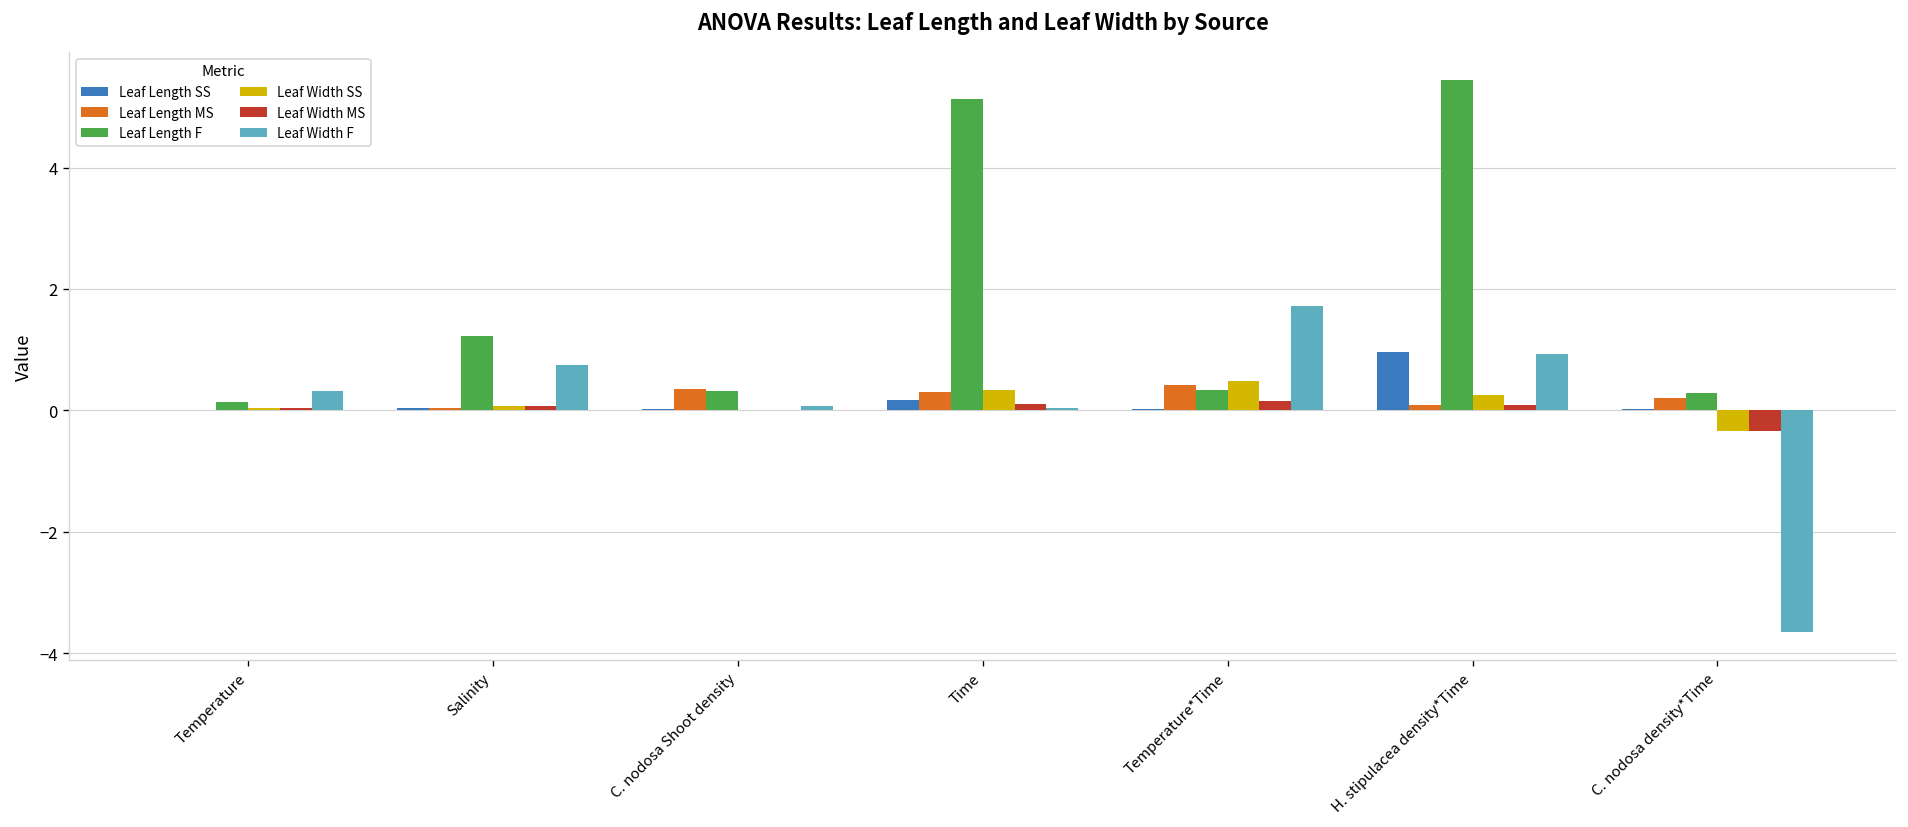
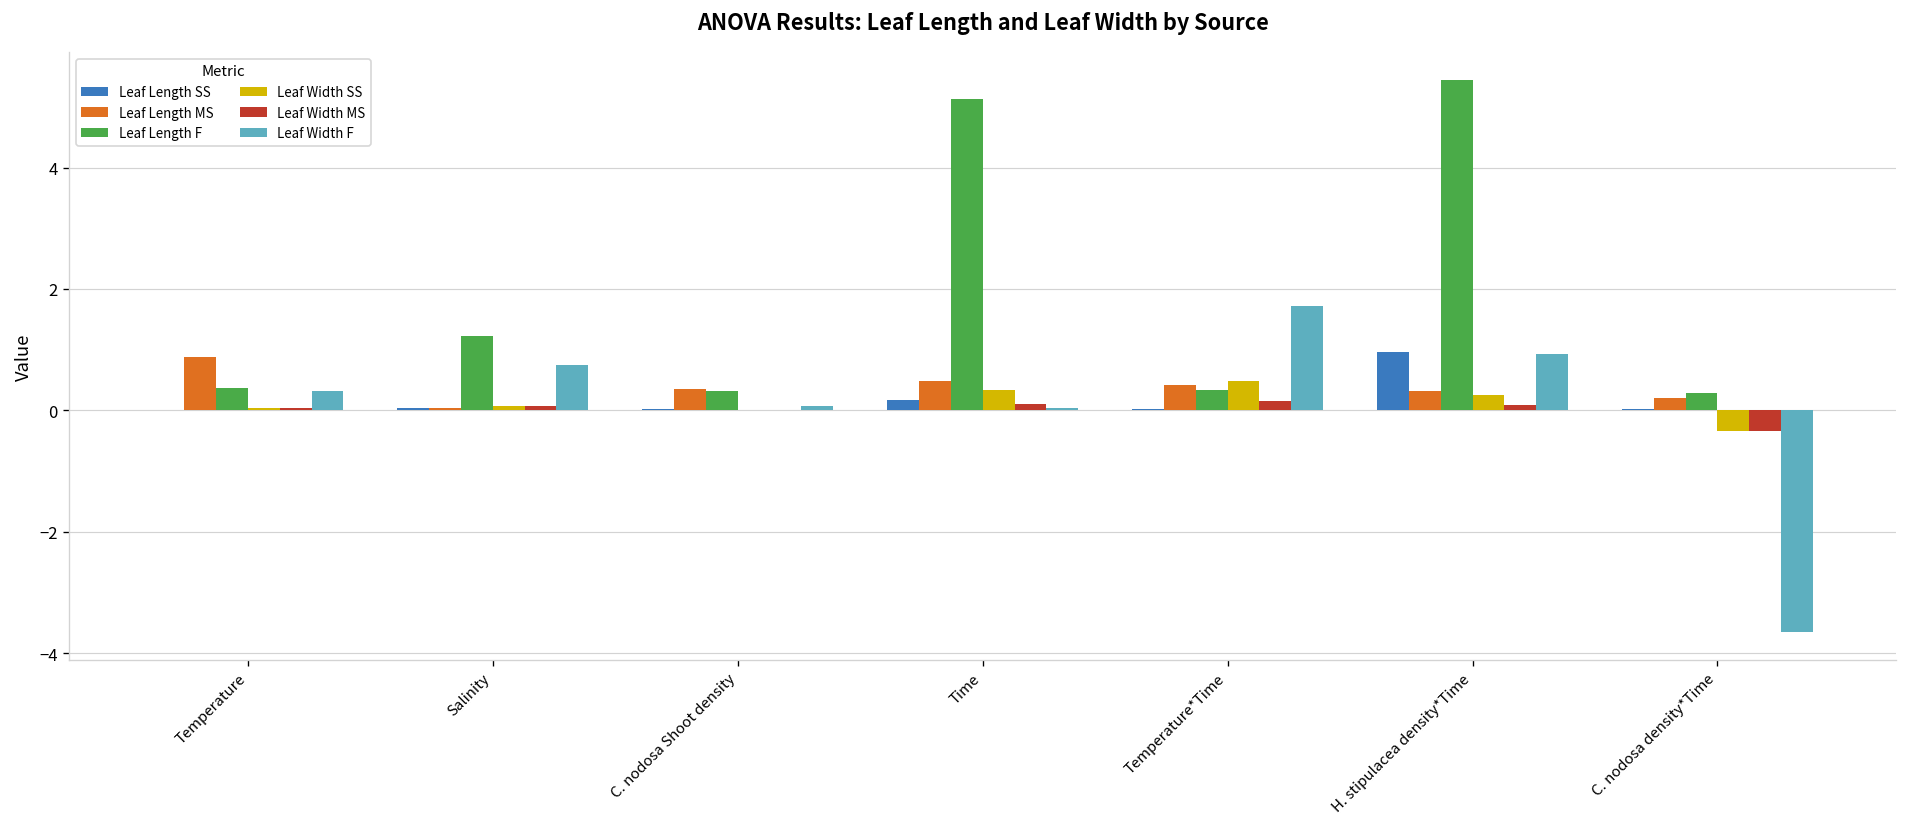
  {
    "Leaf Length SS": {
      "Time": 0.2,
      "H. stipulacea density*Time": 1.0
    },
    "Leaf Length MS": {
-     "Temperature": 0.0,
+     "Temperature": 0.9,
      "C. nodosa Shoot density": 0.4,
-     "Time": 0.3,
+     "Time": 0.5,
      "Temperature*Time": 0.4,
-     "H. stipulacea density*Time": 0.1,
+     "H. stipulacea density*Time": 0.3,
      "C. nodosa density*Time": 0.2
    },
    "Leaf Length F": {
-     "Temperature": 0.1,
+     "Temperature": 0.4,
      "Salinity": 1.2,
      "C. nodosa Shoot density": 0.3,
      "Time": 5.1,
      "Temperature*Time": 0.3,
      "H. stipulacea density*Time": 5.4,
      "C. nodosa density*Time": 0.3
    },
    "Leaf Width SS": {
      "Salinity": 0.1,
      "Time": 0.3,
      "Temperature*Time": 0.5,
      "H. stipulacea density*Time": 0.3,
      "C. nodosa density*Time": -0.3
    },
    "Leaf Width MS": {
      "Salinity": 0.1,
      "Time": 0.1,
      "Temperature*Time": 0.2,
      "H. stipulacea density*Time": 0.1,
      "C. nodosa density*Time": -0.3
    },
    "Leaf Width F": {
      "Temperature": 0.3,
      "Salinity": 0.7,
      "C. nodosa Shoot density": 0.1,
      "Temperature*Time": 1.7,
      "H. stipulacea density*Time": 0.9,
      "C. nodosa density*Time": -3.7
    }
  }
